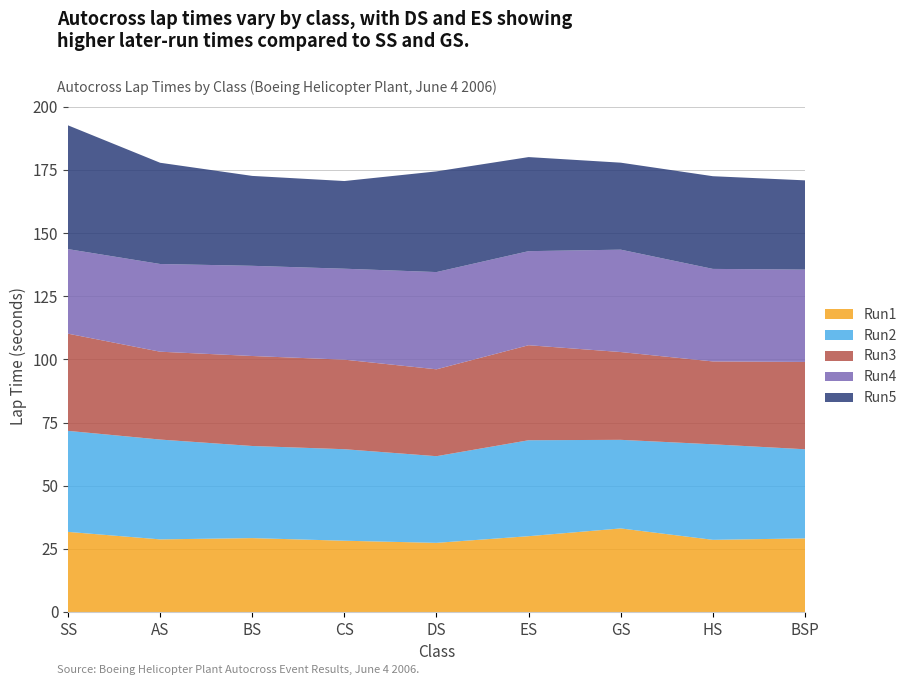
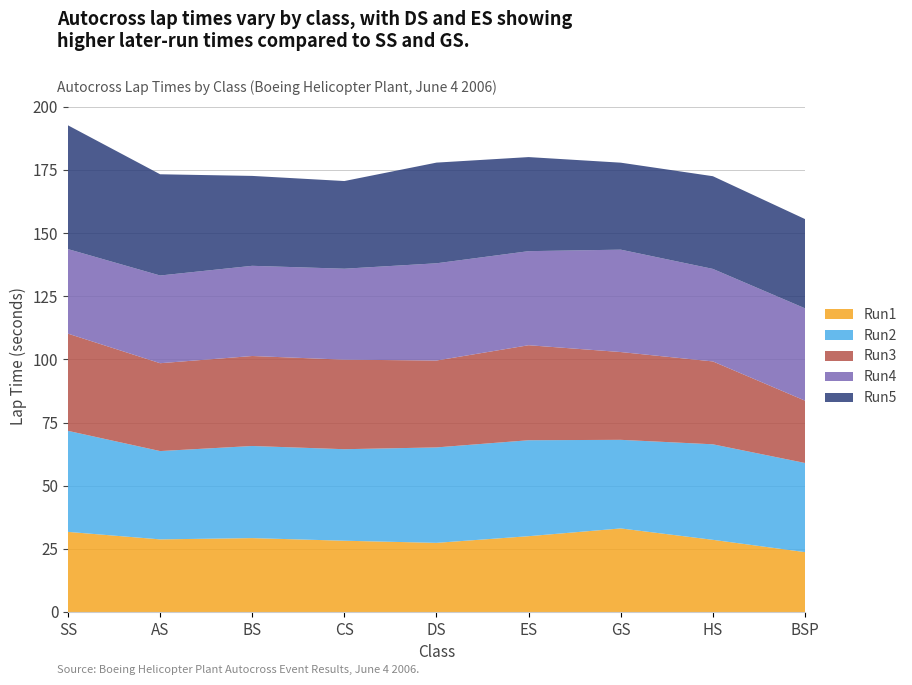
  {
    "Run1": {
      "SS": 32,
      "AS": 29,
      "BS": 29,
      "CS": 28,
      "DS": 27,
      "ES": 30,
      "GS": 33,
      "HS": 29,
-     "BSP": 29
+     "BSP": 24
    },
    "Run2": {
      "SS": 40,
-     "AS": 40,
+     "AS": 35,
      "BS": 36,
      "CS": 36,
-     "DS": 34,
+     "DS": 38,
      "ES": 38,
      "GS": 35,
      "HS": 38,
      "BSP": 35
    },
    "Run3": {
      "SS": 38,
      "AS": 35,
      "BS": 36,
      "CS": 35,
      "DS": 34,
      "ES": 38,
      "GS": 35,
      "HS": 33,
-     "BSP": 35
+     "BSP": 25
    },
    "Run4": {
      "SS": 33,
      "AS": 35,
      "BS": 36,
      "CS": 36,
      "DS": 38,
      "ES": 37,
      "GS": 41,
      "HS": 37,
      "BSP": 37
    },
    "Run5": {
      "SS": 49,
      "AS": 40,
      "BS": 36,
      "CS": 35,
      "DS": 40,
      "ES": 37,
      "GS": 34,
      "HS": 37,
      "BSP": 35
    }
  }
